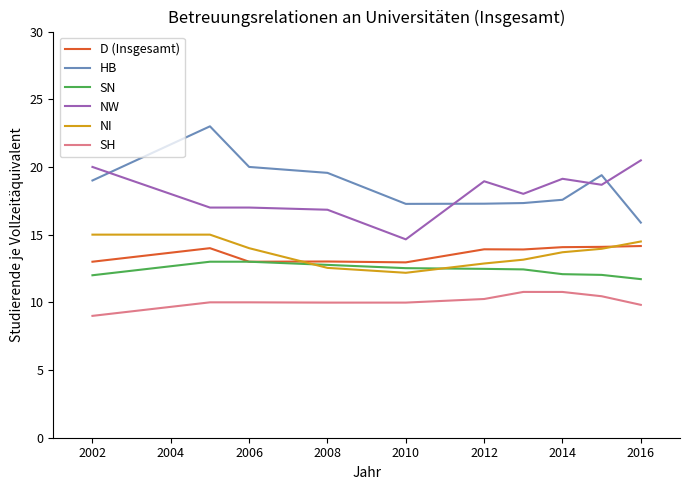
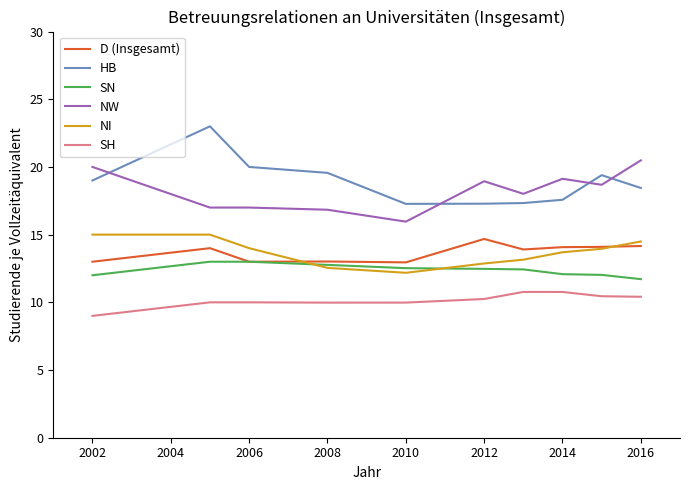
  {
    "D (Insgesamt)": {
      "2002": 13.0,
      "2008": 13.0,
      "2010": 13.0,
-     "2012": 13.9,
+     "2012": 14.7,
      "2014": 14.1,
      "2016": 14.2
    },
    "HB": {
      "2002": 19.0,
      "2006": 20.0,
      "2008": 19.6,
      "2010": 17.3,
      "2012": 17.3,
      "2014": 17.6,
-     "2016": 15.9
+     "2016": 18.4
    },
    "SN": {
      "2002": 12.0,
      "2008": 12.8,
      "2010": 12.5,
      "2012": 12.5,
      "2014": 12.1,
      "2016": 11.7
    },
    "NW": {
      "2002": 20.0,
      "2006": 17.0,
      "2008": 16.8,
-     "2010": 14.7,
+     "2010": 16.0,
      "2012": 18.9,
      "2014": 19.1,
      "2016": 20.5
    },
    "NI": {
      "2002": 15.0,
      "2006": 14.0,
      "2008": 12.5,
      "2010": 12.2,
      "2012": 12.9,
      "2014": 13.7,
      "2016": 14.5
    },
    "SH": {
      "2002": 9.0,
      "2006": 10.0,
      "2008": 10.0,
      "2010": 10.0,
      "2012": 10.2,
      "2014": 10.8,
-     "2016": 9.8
+     "2016": 10.4
    }
  }
